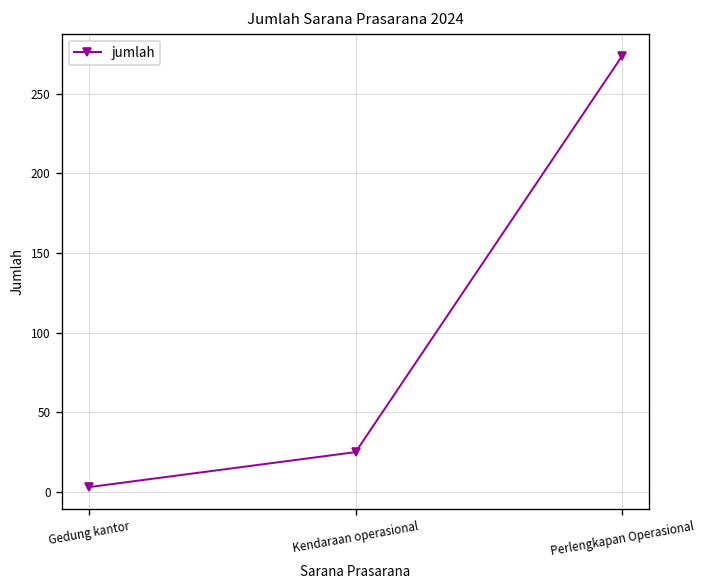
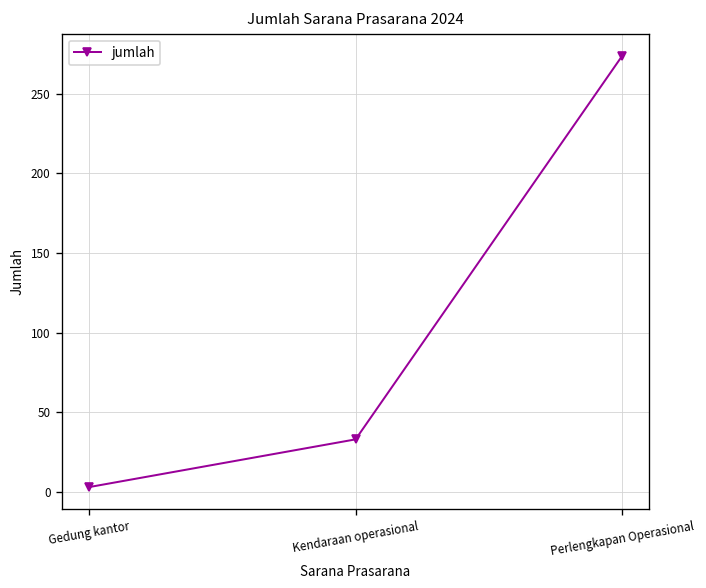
  {
    "Gedung kantor": 3,
-   "Kendaraan operasional": 25,
+   "Kendaraan operasional": 33,
    "Perlengkapan Operasional": 274
  }
